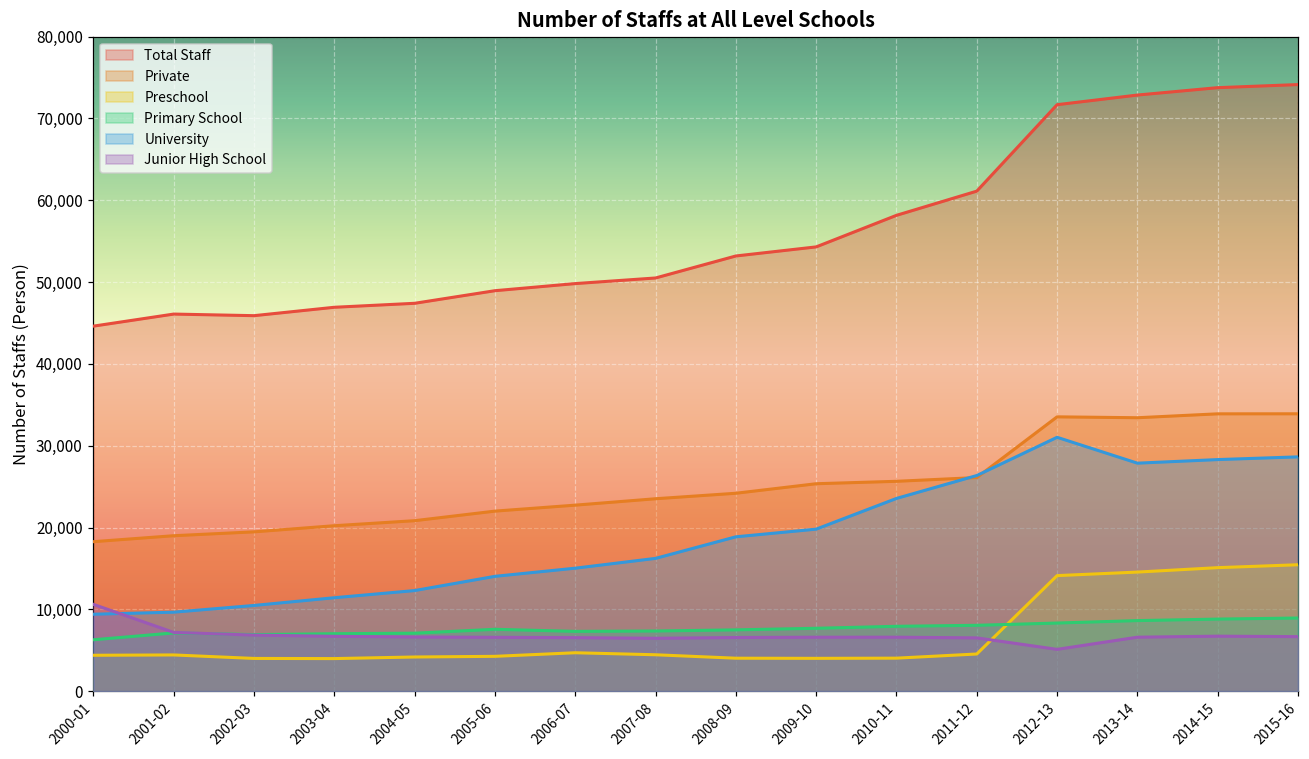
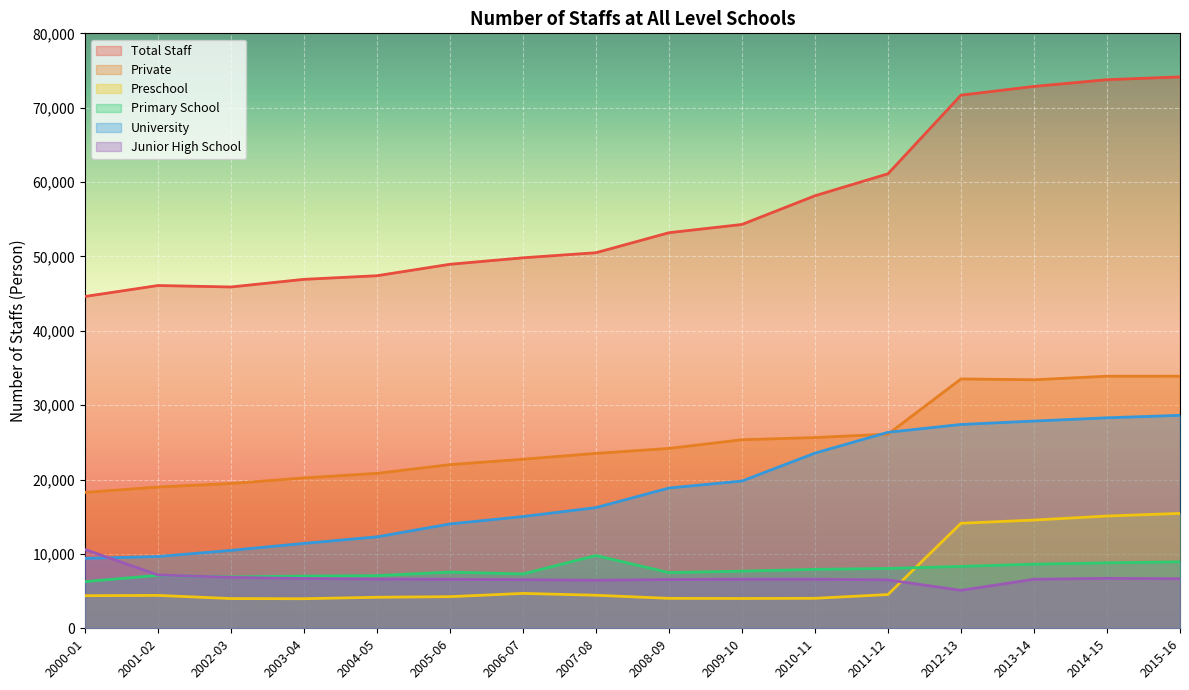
  {
    "Primary School": {
      "2000-01": "6,000",
      "2004-05": "7,000",
      "2005-06": "8,000",
      "2006-07": "7,000",
-     "2007-08": "7,000",
+     "2007-08": "10,000",
      "2008-09": "7,000",
      "2009-10": "8,000",
      "2010-11": "8,000",
      "2011-12": "8,000",
      "2012-13": "8,000",
      "2013-14": "9,000",
      "2014-15": "9,000",
      "2015-16": "9,000"
    },
    "University": {
      "2000-01": "9,000",
      "2001-02": "10,000",
      "2002-03": "10,000",
      "2003-04": "11,000",
      "2004-05": "12,000",
      "2005-06": "14,000",
      "2006-07": "15,000",
      "2007-08": "16,000",
      "2008-09": "19,000",
      "2009-10": "20,000",
      "2010-11": "24,000",
-     "2012-13": "31,000",
+     "2012-13": "27,000",
      "2013-14": "28,000",
      "2014-15": "28,000",
      "2015-16": "29,000"
    },
    "Junior High School": {
      "2000-01": "11,000",
      "2004-05": "7,000",
      "2005-06": "7,000",
      "2006-07": "7,000",
      "2007-08": "6,000",
      "2008-09": "7,000",
      "2009-10": "7,000",
      "2010-11": "7,000",
      "2011-12": "7,000",
      "2012-13": "5,000",
      "2013-14": "7,000",
      "2014-15": "7,000",
      "2015-16": "7,000"
    }
  }
